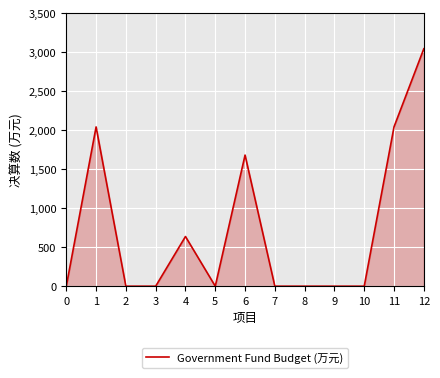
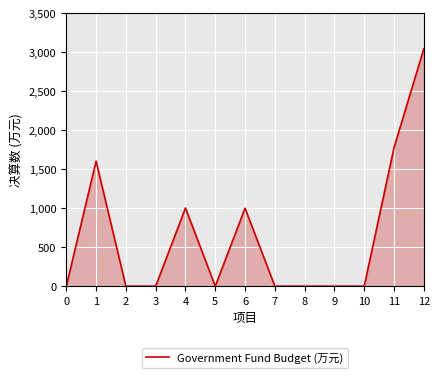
  {
    "0": "0",
-   "1": "2,000",
+   "1": "1,600",
    "2": "0",
    "3": "0",
-   "4": "600",
+   "4": "1,000",
    "5": "0",
-   "6": "1,700",
+   "6": "1,000",
    "7": "0",
    "8": "0",
    "9": "0",
    "10": "0",
-   "11": "2,000",
+   "11": "1,800",
    "12": "3,000"
  }
